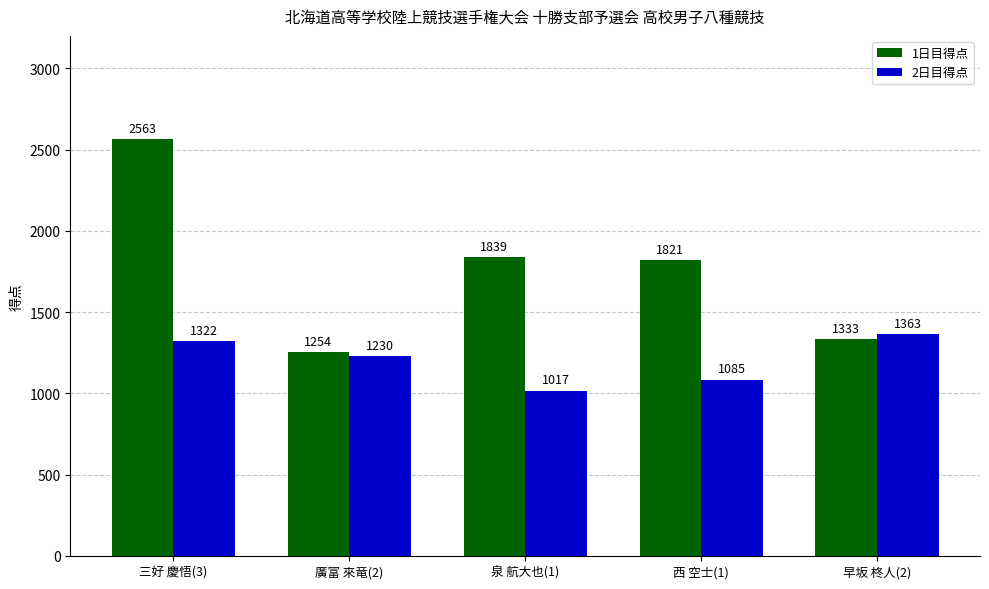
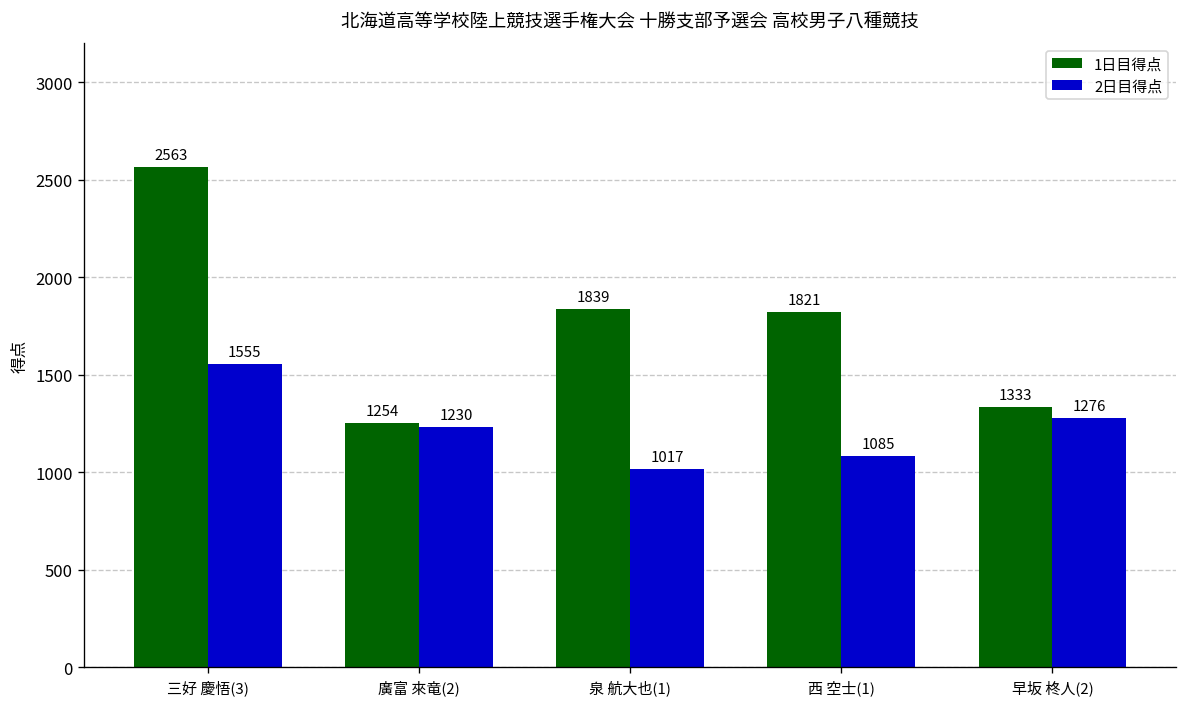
  {
    "1日目得点": {
      "三好 慶悟(3)": 2563,
      "廣富 來竜(2)": 1254,
      "泉 航大也(1)": 1839,
      "西 空士(1)": 1821,
      "早坂 柊人(2)": 1333
    },
    "2日目得点": {
-     "三好 慶悟(3)": 1322,
+     "三好 慶悟(3)": 1555,
      "廣富 來竜(2)": 1230,
      "泉 航大也(1)": 1017,
      "西 空士(1)": 1085,
-     "早坂 柊人(2)": 1363
+     "早坂 柊人(2)": 1276
    }
  }
